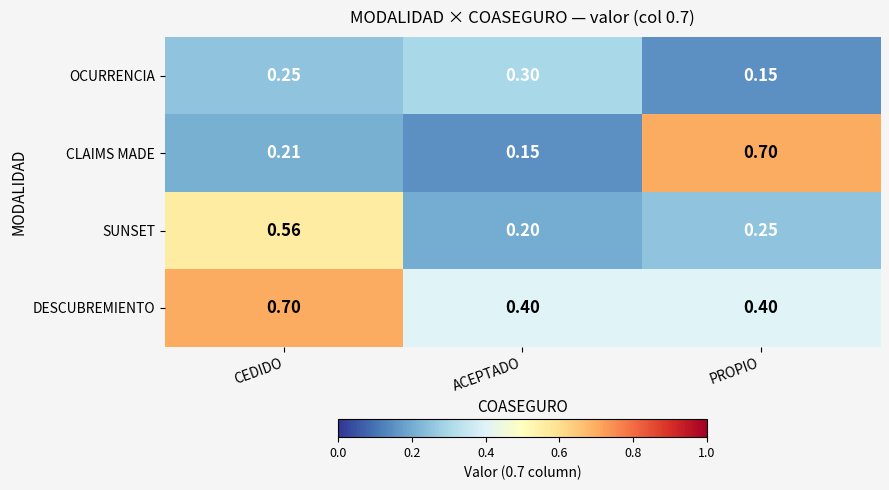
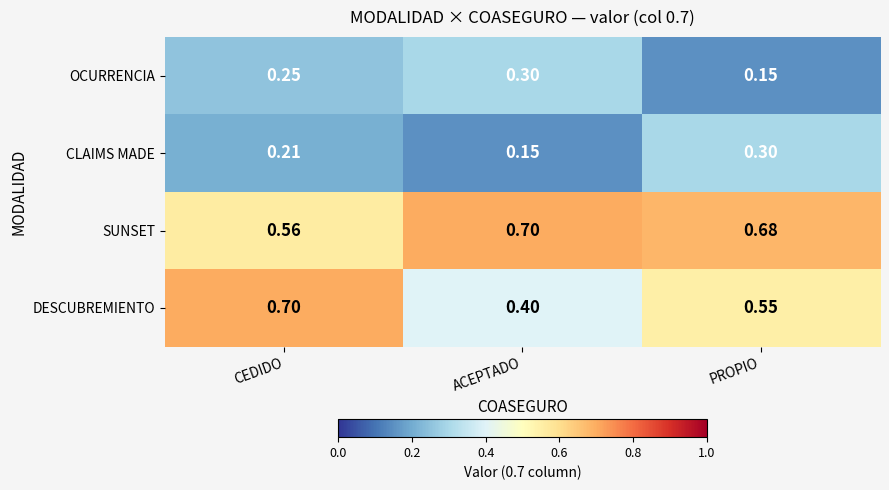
  {
    "OCURRENCIA": {
      "CEDIDO": 0.25,
      "ACEPTADO": 0.30,
      "PROPIO": 0.15
    },
    "CLAIMS MADE": {
      "CEDIDO": 0.21,
      "ACEPTADO": 0.15,
-     "PROPIO": 0.70
+     "PROPIO": 0.30
    },
    "SUNSET": {
      "CEDIDO": 0.56,
-     "ACEPTADO": 0.20,
-     "PROPIO": 0.25
+     "ACEPTADO": 0.70,
+     "PROPIO": 0.68
    },
    "DESCUBREMIENTO": {
      "CEDIDO": 0.70,
      "ACEPTADO": 0.40,
-     "PROPIO": 0.40
+     "PROPIO": 0.55
    }
  }
